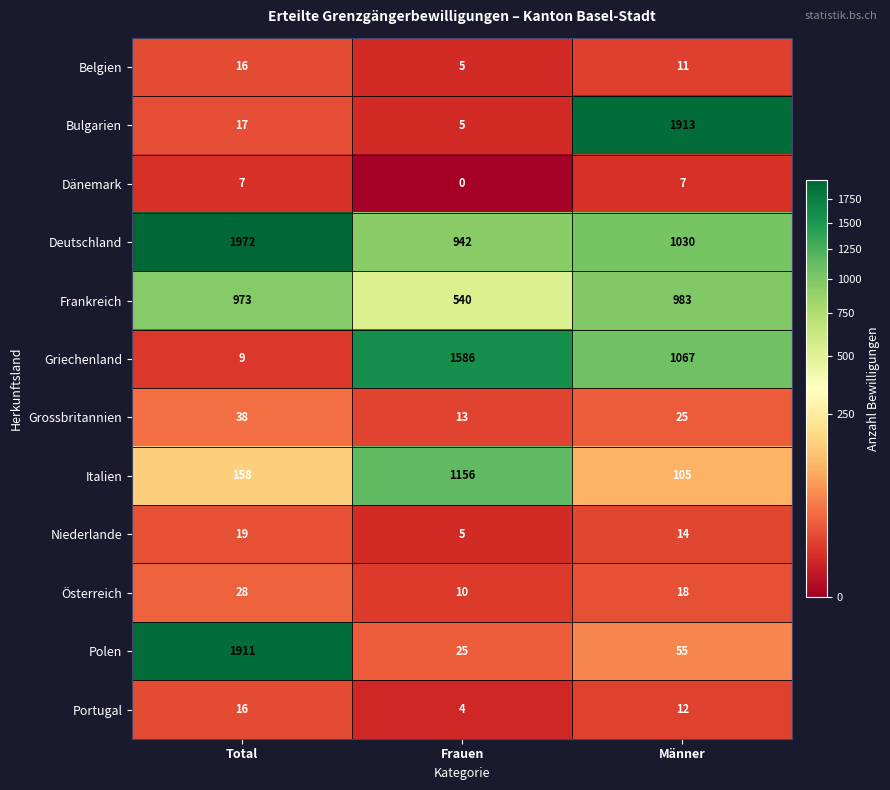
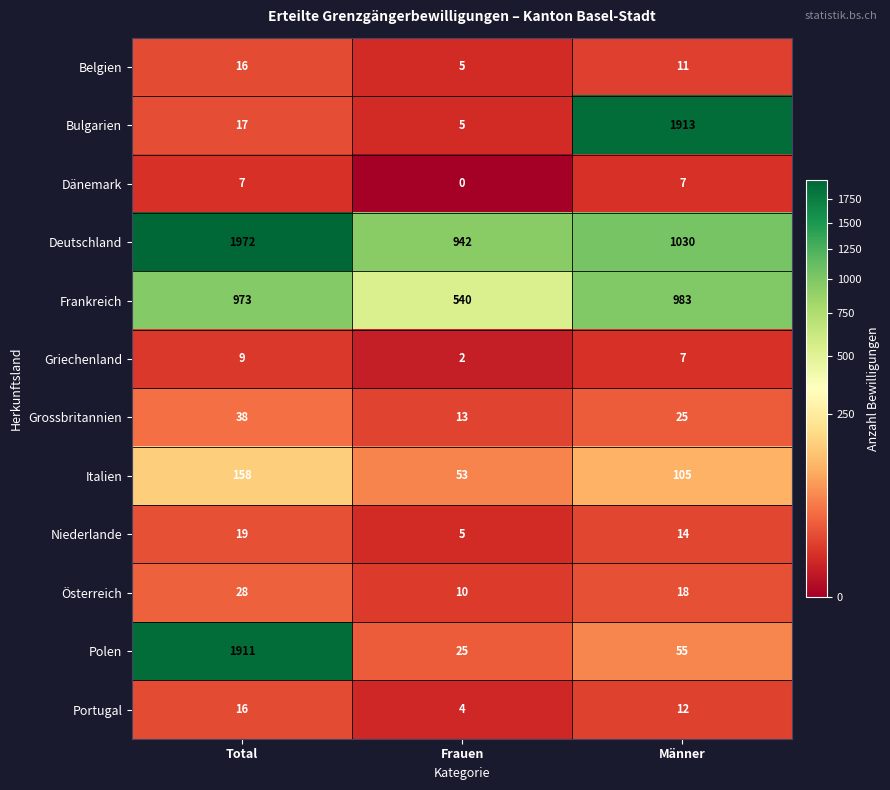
  {
    "Belgien": {
      "Total": 16,
      "Frauen": 5,
      "Männer": 11
    },
    "Bulgarien": {
      "Total": 17,
      "Frauen": 5,
      "Männer": 1913
    },
    "Dänemark": {
      "Total": 7,
      "Frauen": 0,
      "Männer": 7
    },
    "Deutschland": {
      "Total": 1972,
      "Frauen": 942,
      "Männer": 1030
    },
    "Frankreich": {
      "Total": 973,
      "Frauen": 540,
      "Männer": 983
    },
    "Griechenland": {
      "Total": 9,
-     "Frauen": 1586,
-     "Männer": 1067
+     "Frauen": 2,
+     "Männer": 7
    },
    "Grossbritannien": {
      "Total": 38,
      "Frauen": 13,
      "Männer": 25
    },
    "Italien": {
      "Total": 158,
-     "Frauen": 1156,
+     "Frauen": 53,
      "Männer": 105
    },
    "Niederlande": {
      "Total": 19,
      "Frauen": 5,
      "Männer": 14
    },
    "Österreich": {
      "Total": 28,
      "Frauen": 10,
      "Männer": 18
    },
    "Polen": {
      "Total": 1911,
      "Frauen": 25,
      "Männer": 55
    },
    "Portugal": {
      "Total": 16,
      "Frauen": 4,
      "Männer": 12
    }
  }
